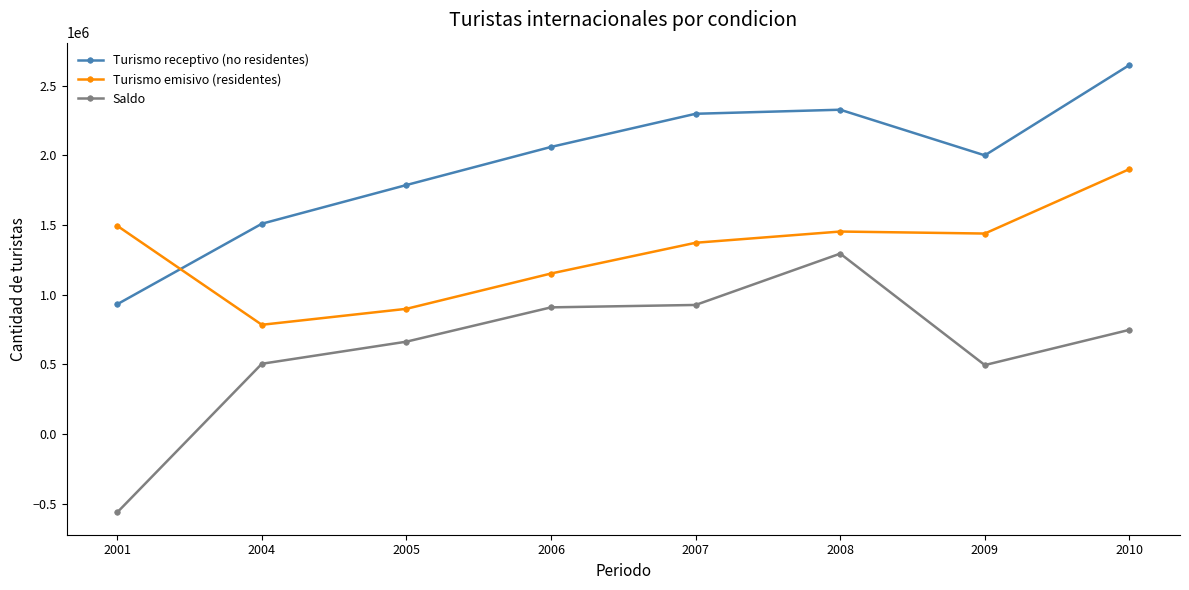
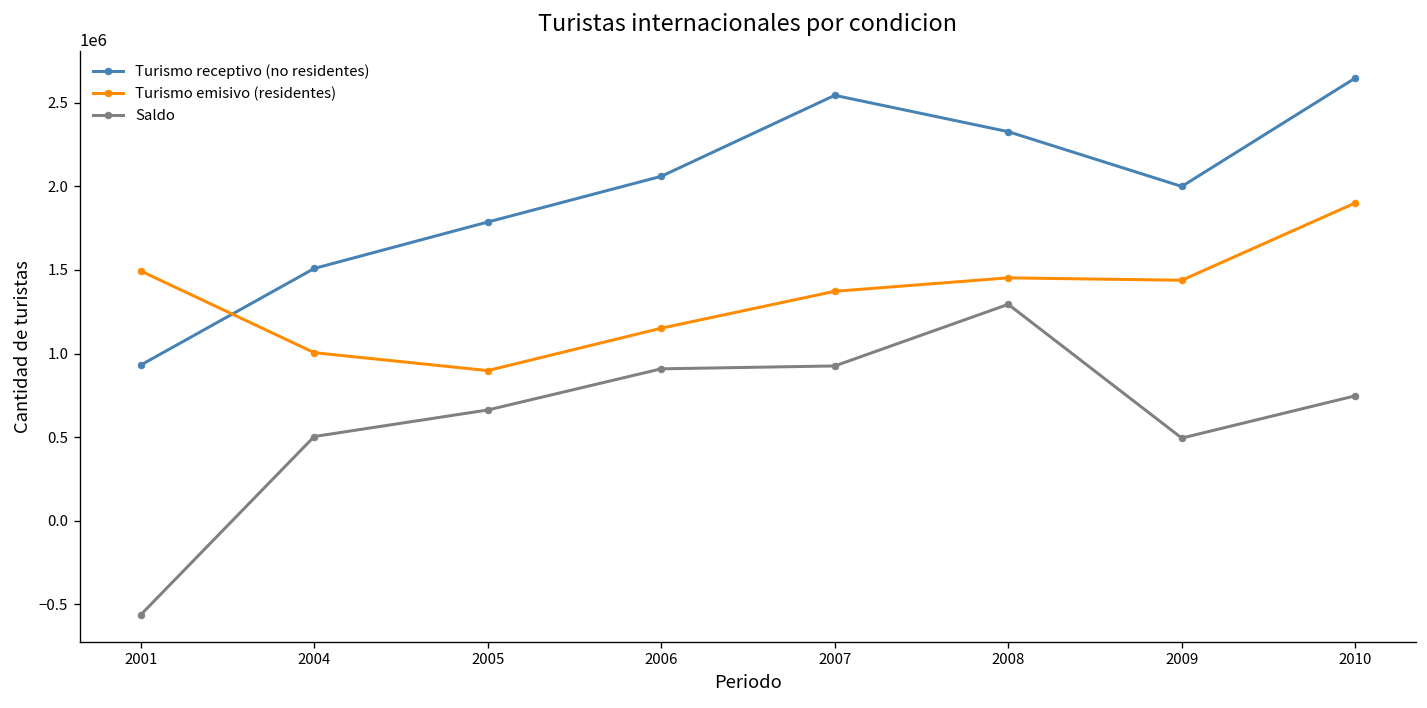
  {
    "Turismo receptivo (no residentes)": {
      "2001": 930000,
      "2004": 1510000,
      "2005": 1790000,
      "2006": 2060000,
-     "2007": 2300000,
+     "2007": 2540000,
      "2008": 2330000,
      "2009": 2000000,
      "2010": 2650000
    },
    "Turismo emisivo (residentes)": {
      "2001": 1490000,
-     "2004": 780000,
+     "2004": 1010000,
      "2005": 900000,
      "2006": 1150000,
      "2007": 1370000,
      "2008": 1450000,
      "2009": 1440000,
      "2010": 1900000
    },
    "Saldo": {
      "2001": -560000,
      "2004": 500000,
      "2005": 660000,
      "2006": 910000,
      "2007": 930000,
      "2008": 1290000,
      "2009": 490000,
      "2010": 750000
    }
  }
